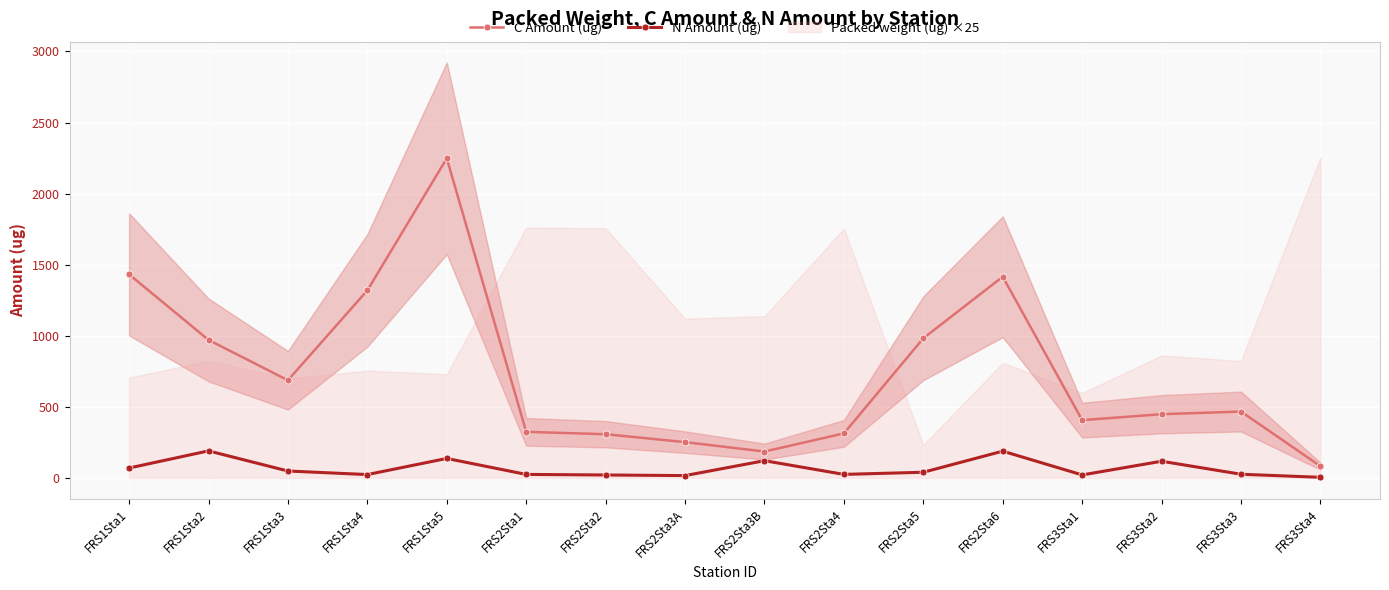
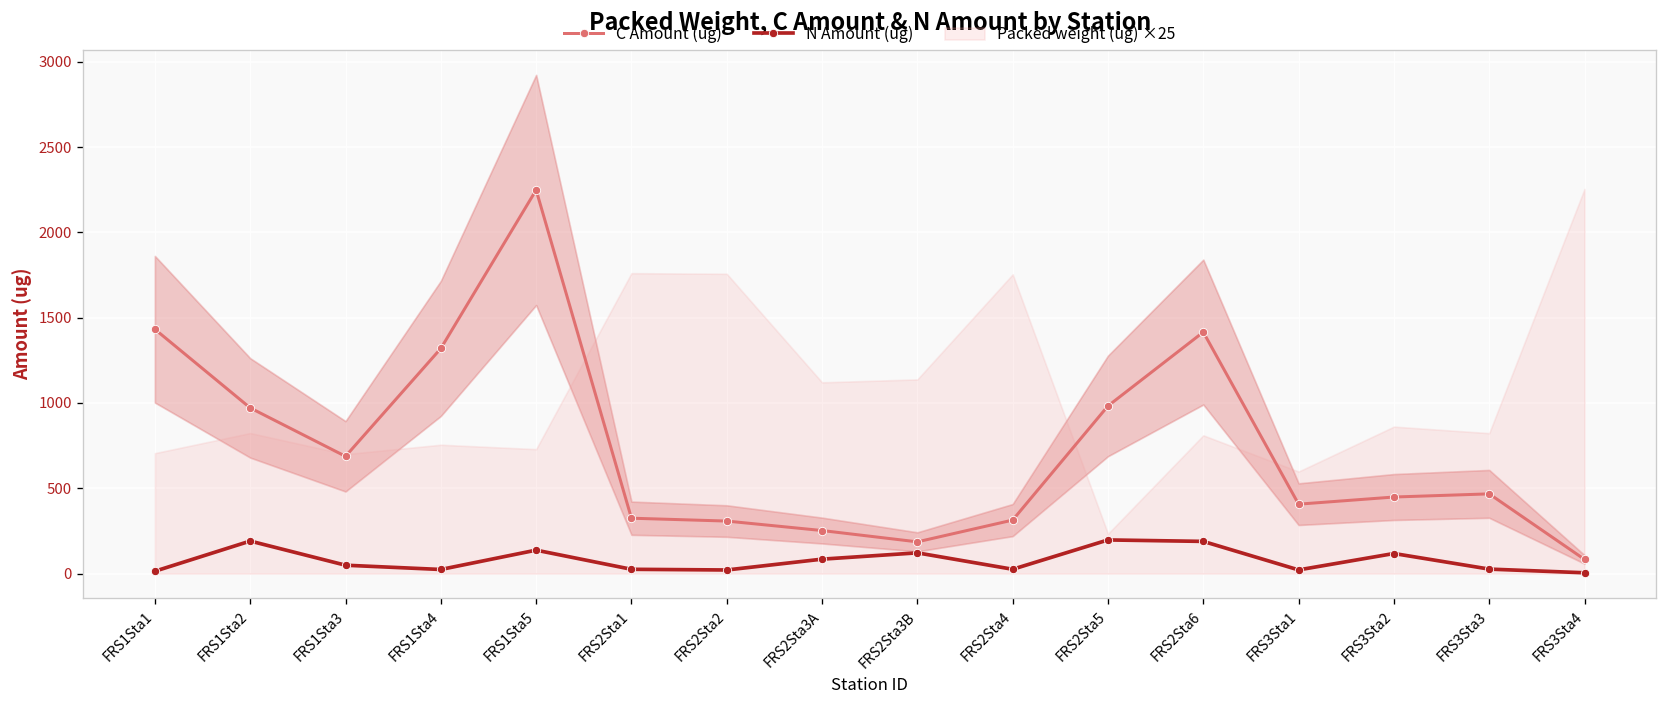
  {
    "N Amount (ug)": {
-     "FRS1Sta1": 70,
+     "FRS1Sta1": 10,
      "FRS1Sta2": 190,
      "FRS1Sta3": 50,
      "FRS1Sta4": 20,
      "FRS1Sta5": 140,
      "FRS2Sta1": 30,
      "FRS2Sta2": 20,
-     "FRS2Sta3A": 20,
+     "FRS2Sta3A": 80,
      "FRS2Sta3B": 120,
      "FRS2Sta4": 30,
-     "FRS2Sta5": 40,
+     "FRS2Sta5": 200,
      "FRS2Sta6": 190,
      "FRS3Sta1": 20,
      "FRS3Sta2": 120,
      "FRS3Sta3": 30,
      "FRS3Sta4": 0
    }
  }
